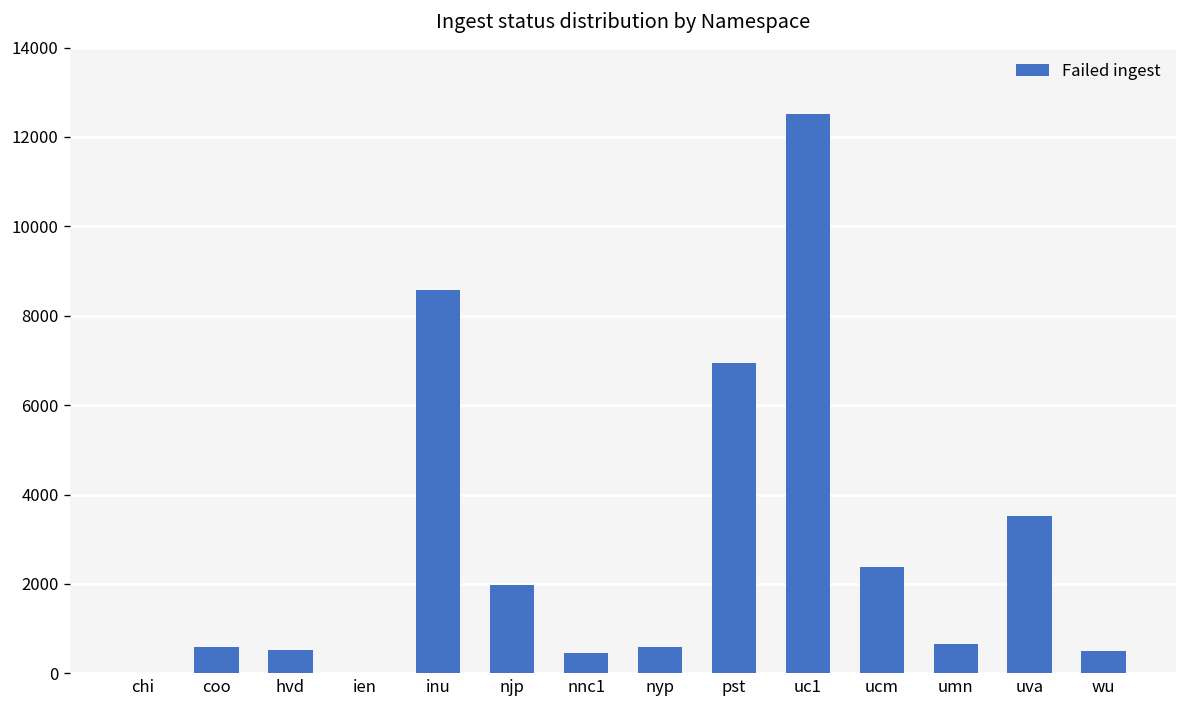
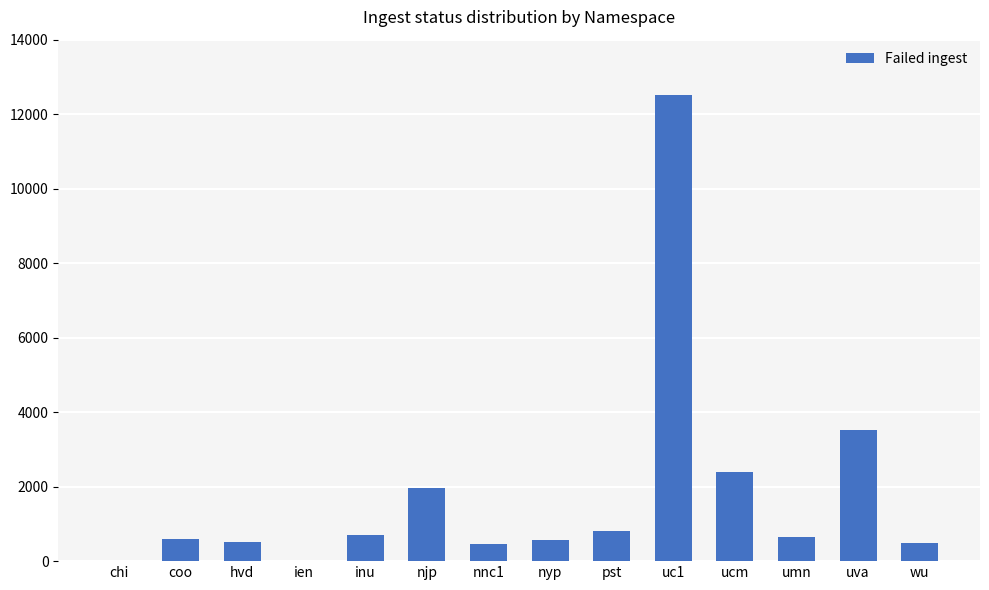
  {
    "coo": 600,
    "hvd": 500,
-   "inu": 8600,
+   "inu": 700,
    "njp": 2000,
    "nnc1": 500,
    "nyp": 600,
-   "pst": 7000,
+   "pst": 800,
    "uc1": 12500,
    "ucm": 2400,
    "umn": 700,
    "uva": 3500,
    "wu": 500
  }
